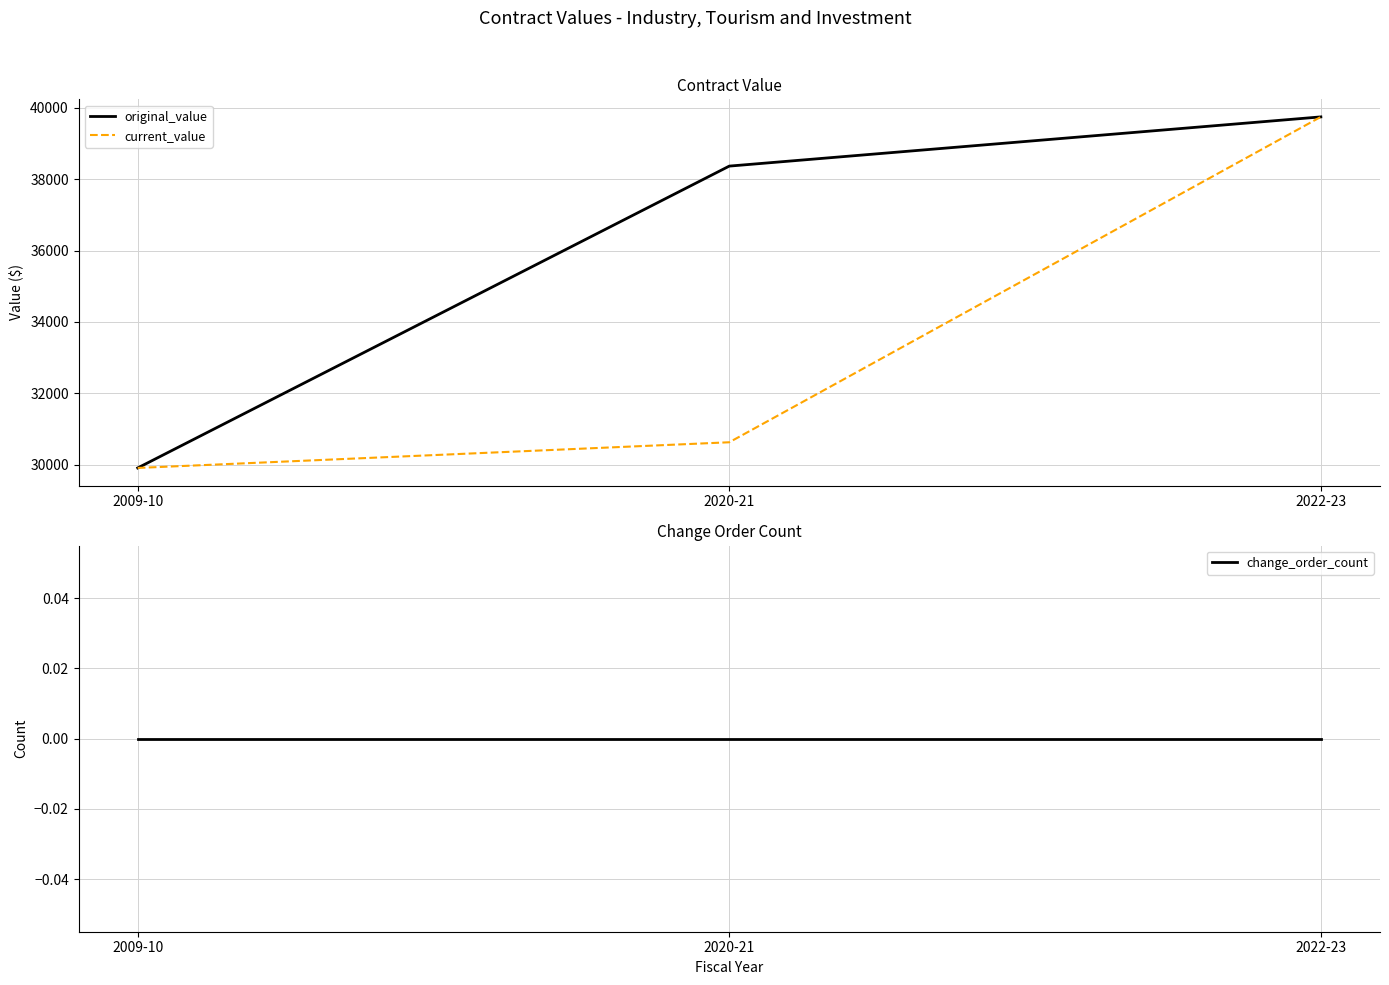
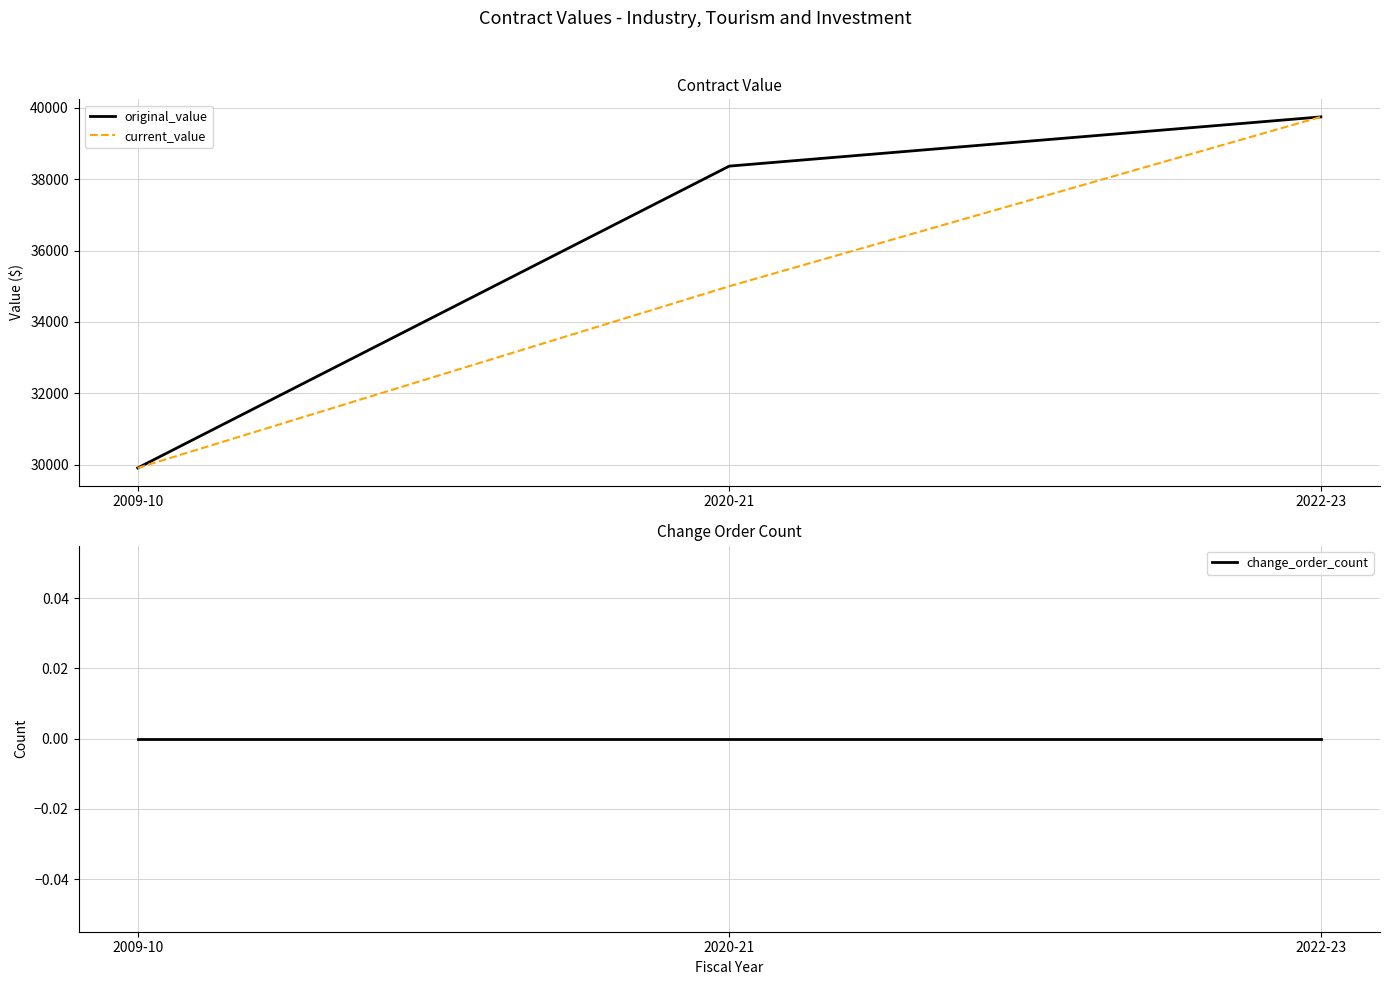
  {
    "Contract Value": {
      "original_value": {
        "2020-21": 38400
      },
      "current_value": {
-       "2020-21": 30600
+       "2020-21": 35000
      }
    },
    "Change Order Count": {
      "2009-10": 0.000,
      "2020-21": 0.000,
      "2022-23": 0.000
    }
  }
